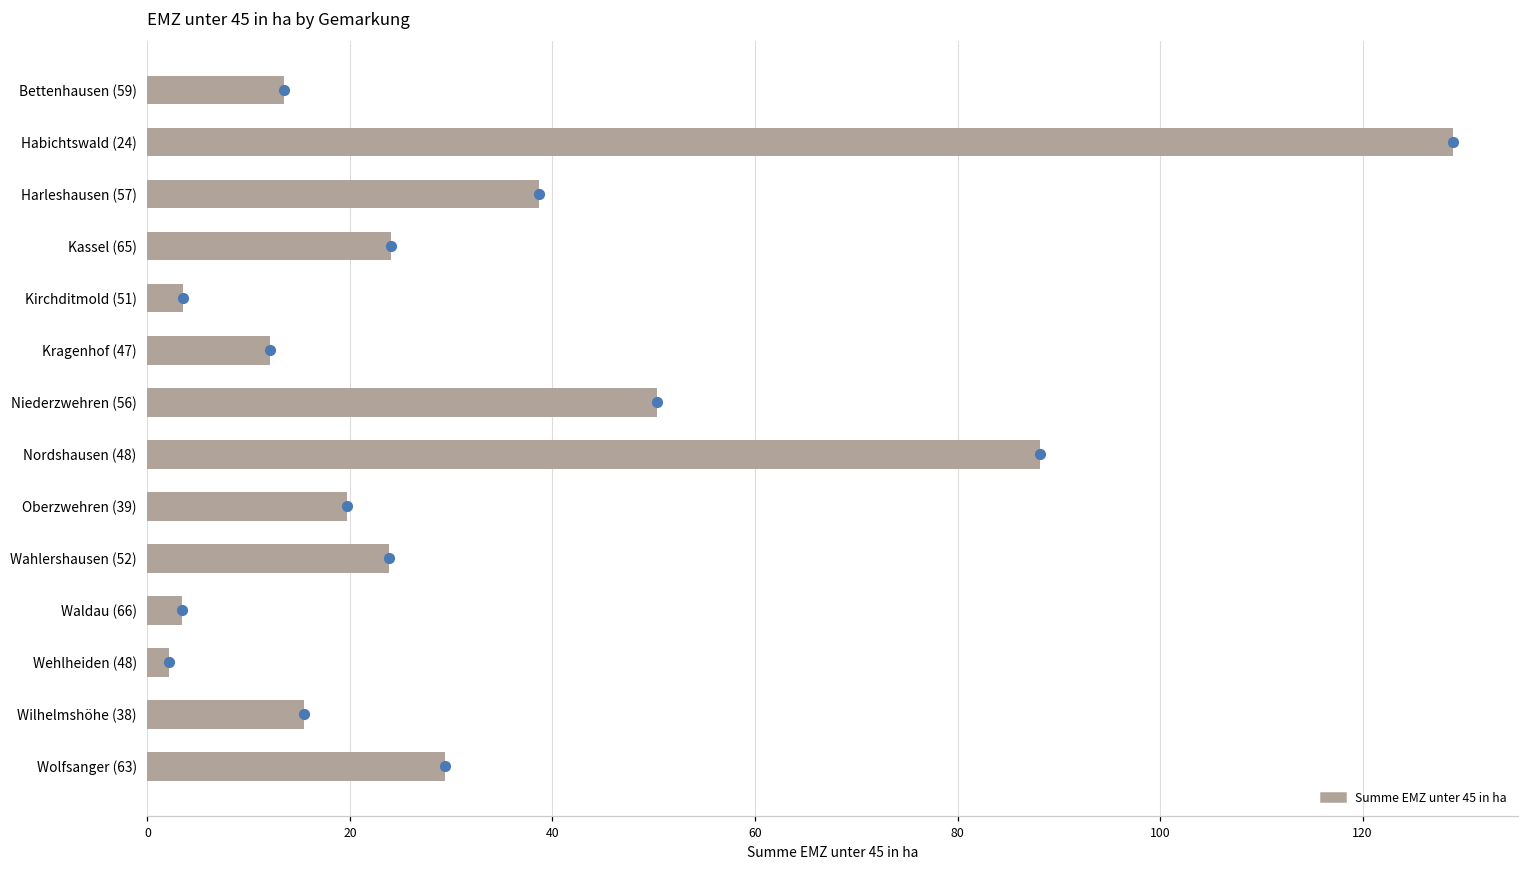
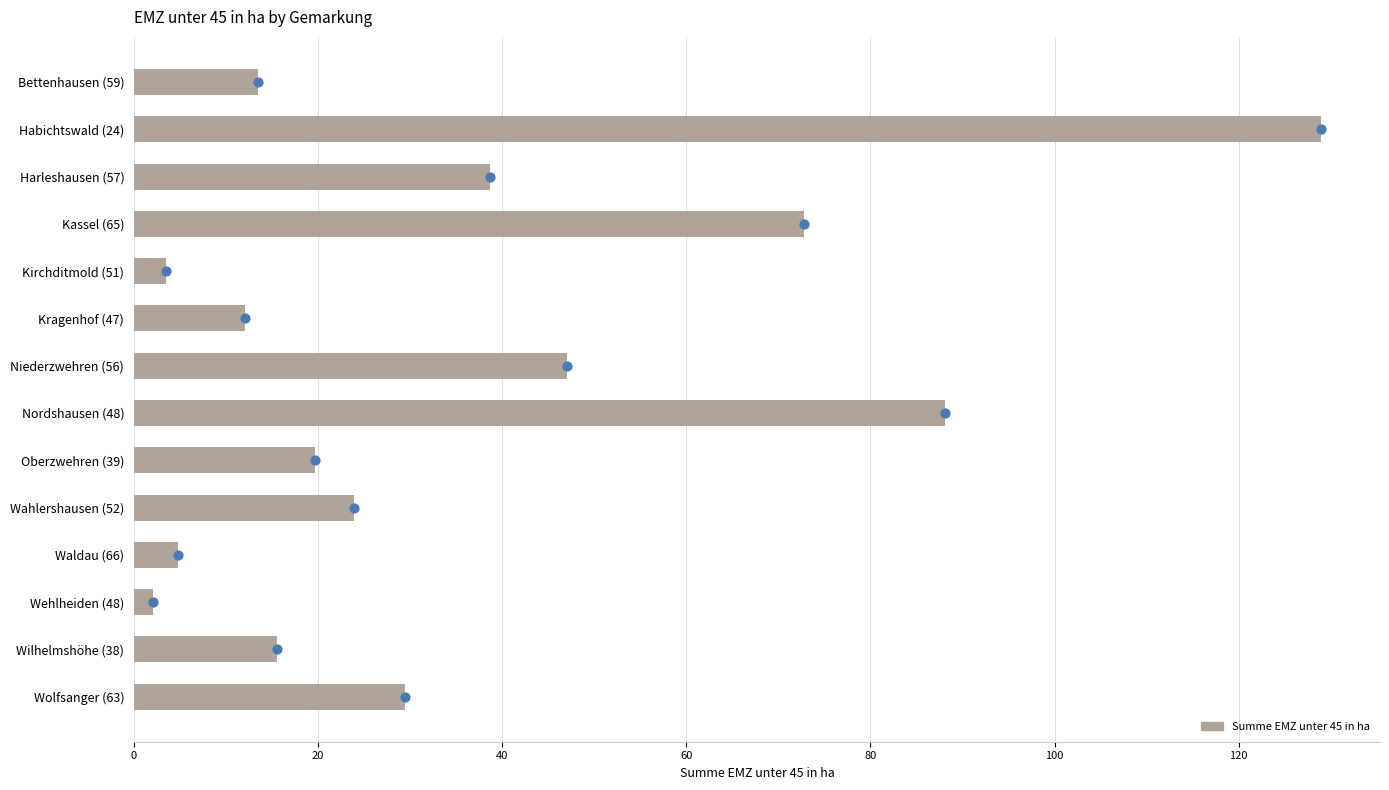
  {
    "Bettenhausen (59)": 14,
    "Habichtswald (24)": 129,
    "Harleshausen (57)": 39,
-   "Kassel (65)": 24,
+   "Kassel (65)": 73,
    "Kirchditmold (51)": 4,
    "Kragenhof (47)": 12,
-   "Niederzwehren (56)": 50,
+   "Niederzwehren (56)": 47,
    "Nordshausen (48)": 88,
    "Oberzwehren (39)": 20,
    "Wahlershausen (52)": 24,
-   "Waldau (66)": 3,
+   "Waldau (66)": 5,
    "Wehlheiden (48)": 2,
    "Wilhelmshöhe (38)": 16,
    "Wolfsanger (63)": 29
  }
